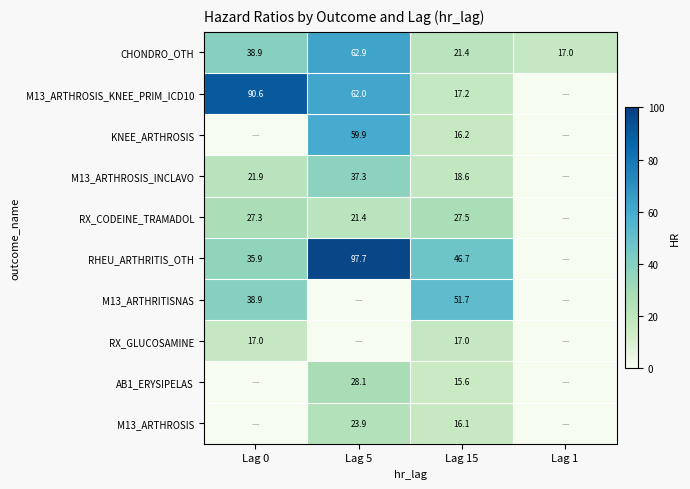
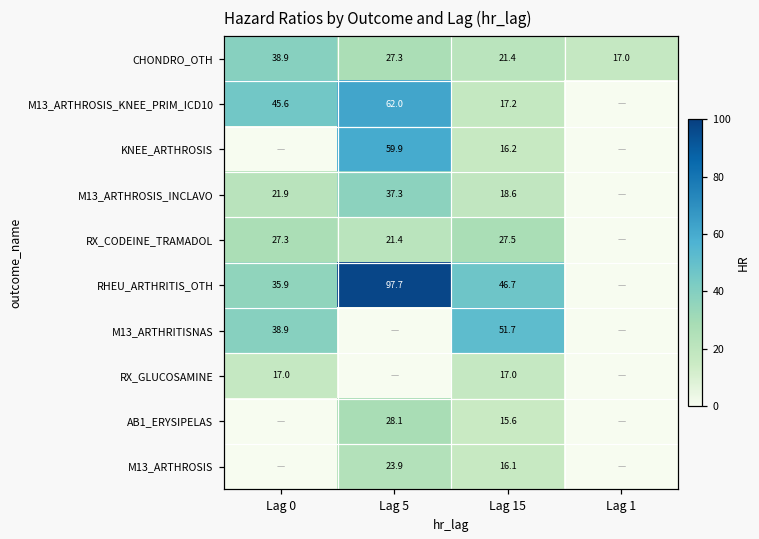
  {
    "CHONDRO_OTH": {
      "Lag 0": 38.9,
-     "Lag 5": 62.9,
+     "Lag 5": 27.3,
      "Lag 15": 21.4,
      "Lag 1": 17.0
    },
    "M13_ARTHROSIS_KNEE_PRIM_ICD10": {
-     "Lag 0": 90.6,
+     "Lag 0": 45.6,
      "Lag 5": 62.0,
      "Lag 15": 17.2
    },
    "KNEE_ARTHROSIS": {
      "Lag 5": 59.9,
      "Lag 15": 16.2
    },
    "M13_ARTHROSIS_INCLAVO": {
      "Lag 0": 21.9,
      "Lag 5": 37.3,
      "Lag 15": 18.6
    },
    "RX_CODEINE_TRAMADOL": {
      "Lag 0": 27.3,
      "Lag 5": 21.4,
      "Lag 15": 27.5
    },
    "RHEU_ARTHRITIS_OTH": {
      "Lag 0": 35.9,
      "Lag 5": 97.7,
      "Lag 15": 46.7
    },
    "M13_ARTHRITISNAS": {
      "Lag 0": 38.9,
      "Lag 15": 51.7
    },
    "RX_GLUCOSAMINE": {
      "Lag 0": 17.0,
      "Lag 15": 17.0
    },
    "AB1_ERYSIPELAS": {
      "Lag 5": 28.1,
      "Lag 15": 15.6
    },
    "M13_ARTHROSIS": {
      "Lag 5": 23.9,
      "Lag 15": 16.1
    }
  }
